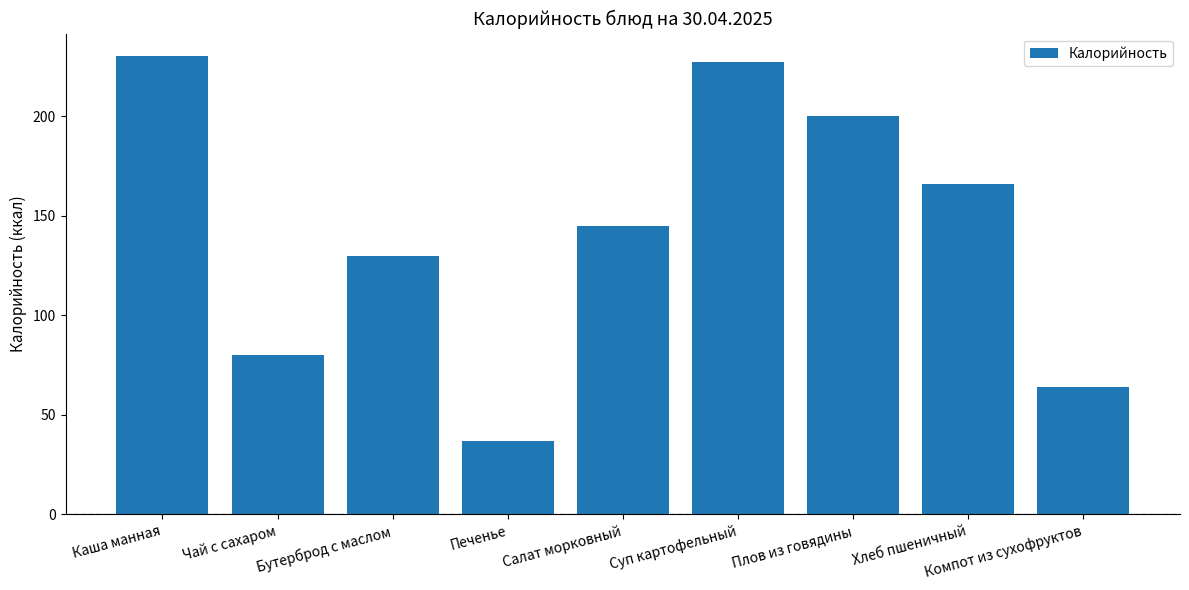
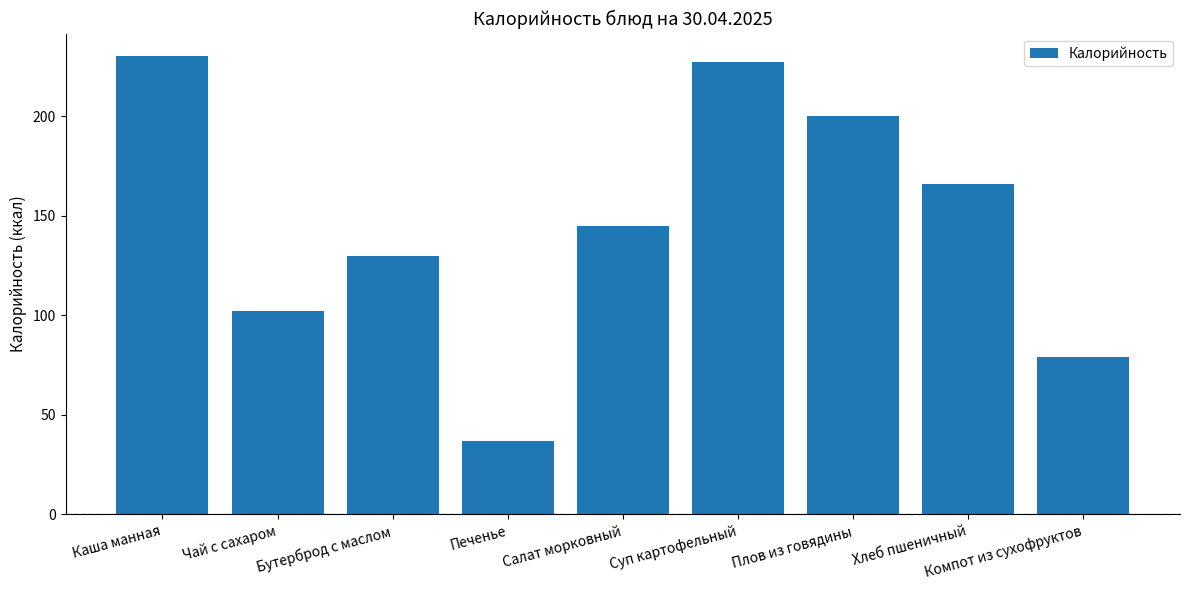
  {
    "Каша манная": 230,
-   "Чай с сахаром": 80,
+   "Чай с сахаром": 102,
    "Бутерброд с маслом": 130,
    "Печенье": 37,
    "Салат морковный": 145,
    "Суп картофельный": 227,
    "Плов из говядины": 200,
    "Хлеб пшеничный": 166,
-   "Компот из сухофруктов": 64
+   "Компот из сухофруктов": 79
  }
